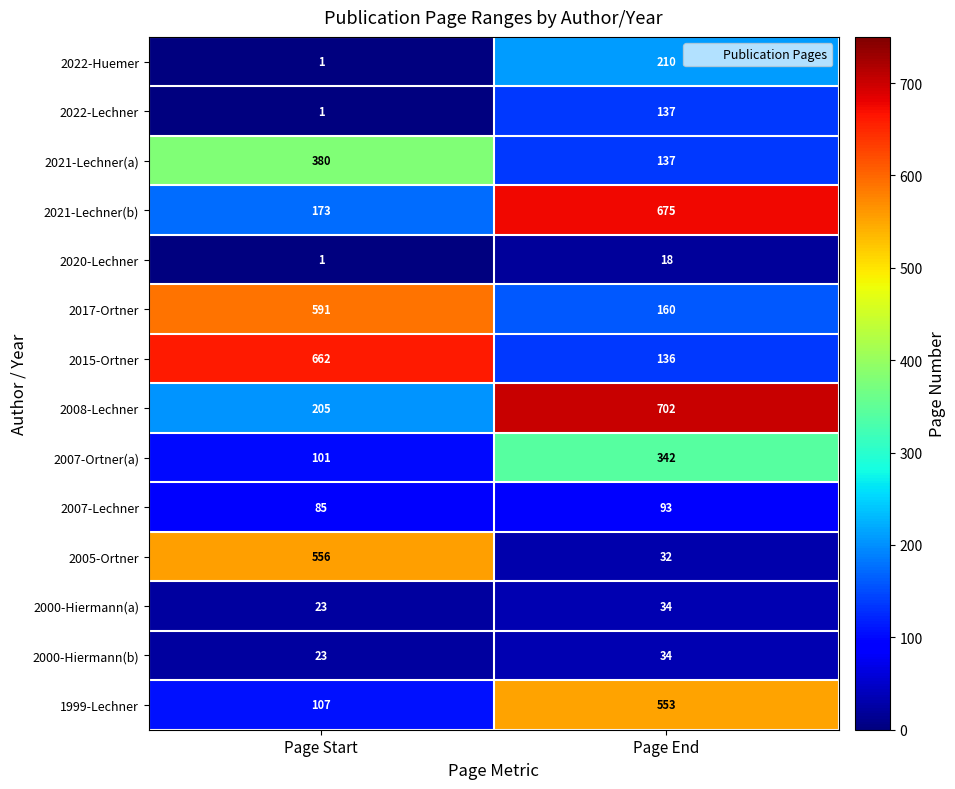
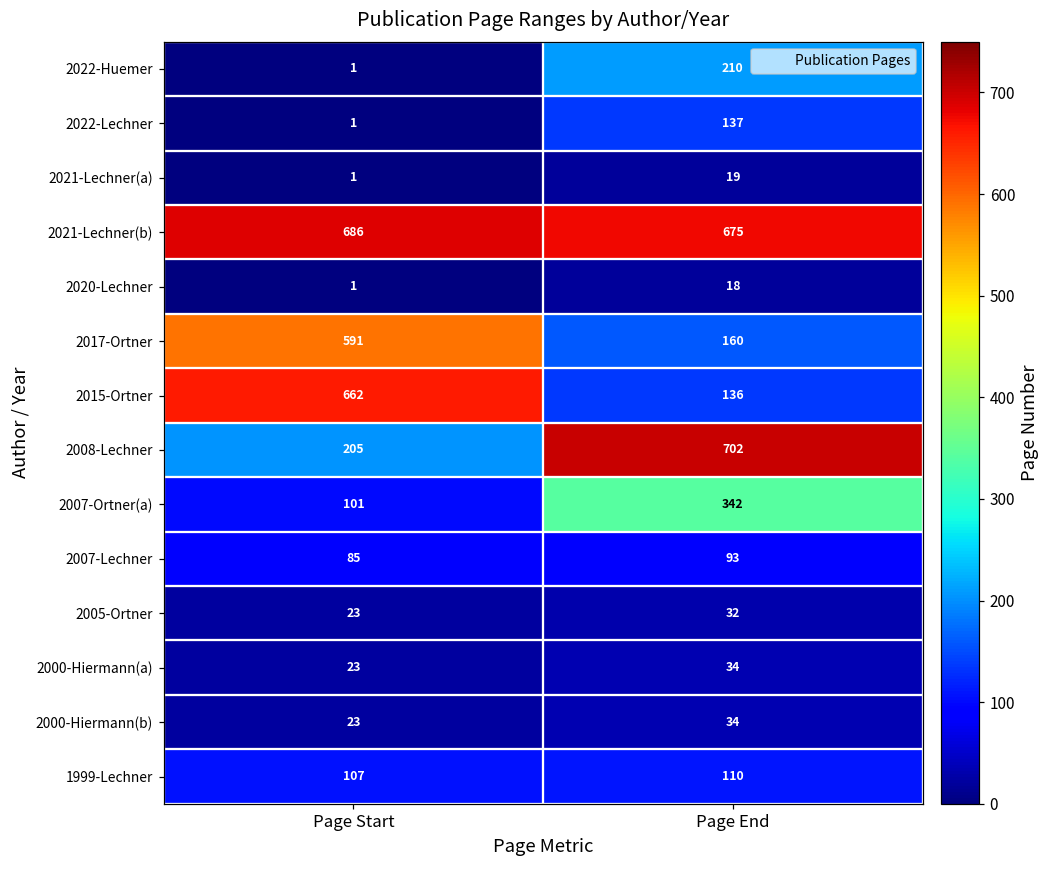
  {
    "2022-Huemer": {
      "Page Start": 1,
      "Page End": 210
    },
    "2022-Lechner": {
      "Page Start": 1,
      "Page End": 137
    },
    "2021-Lechner(a)": {
-     "Page Start": 380,
-     "Page End": 137
+     "Page Start": 1,
+     "Page End": 19
    },
    "2021-Lechner(b)": {
-     "Page Start": 173,
+     "Page Start": 686,
      "Page End": 675
    },
    "2020-Lechner": {
      "Page Start": 1,
      "Page End": 18
    },
    "2017-Ortner": {
      "Page Start": 591,
      "Page End": 160
    },
    "2015-Ortner": {
      "Page Start": 662,
      "Page End": 136
    },
    "2008-Lechner": {
      "Page Start": 205,
      "Page End": 702
    },
    "2007-Ortner(a)": {
      "Page Start": 101,
      "Page End": 342
    },
    "2007-Lechner": {
      "Page Start": 85,
      "Page End": 93
    },
    "2005-Ortner": {
-     "Page Start": 556,
+     "Page Start": 23,
      "Page End": 32
    },
    "2000-Hiermann(a)": {
      "Page Start": 23,
      "Page End": 34
    },
    "2000-Hiermann(b)": {
      "Page Start": 23,
      "Page End": 34
    },
    "1999-Lechner": {
      "Page Start": 107,
-     "Page End": 553
+     "Page End": 110
    }
  }
